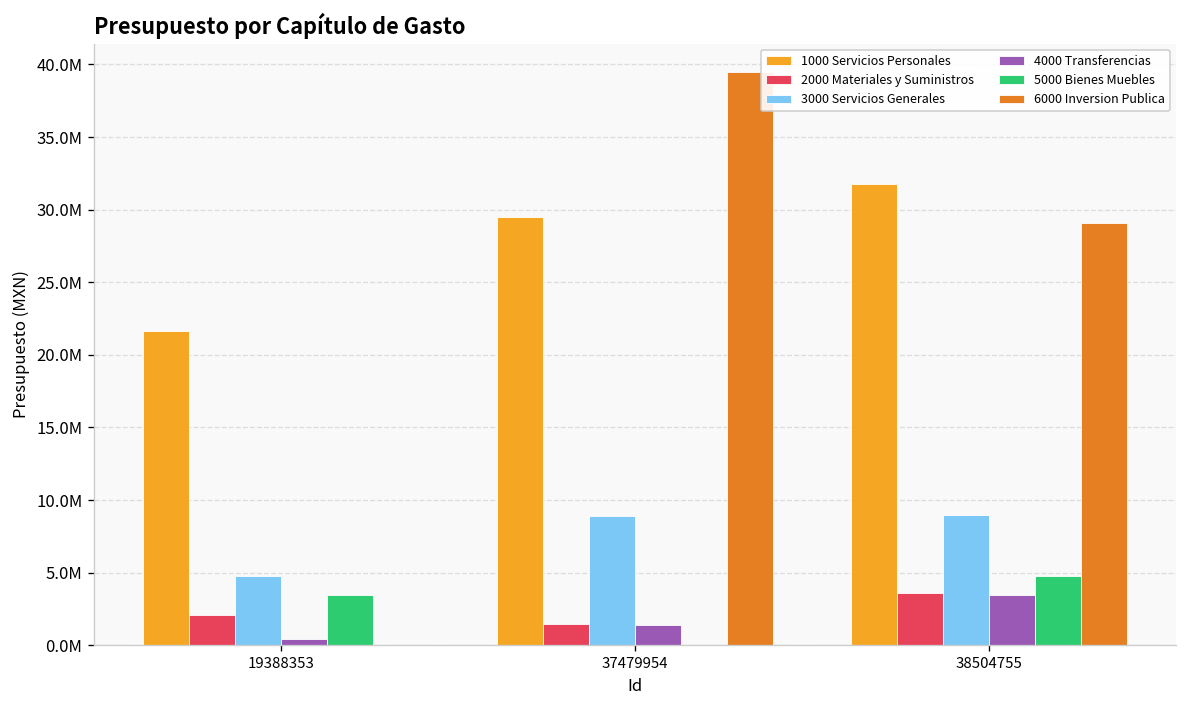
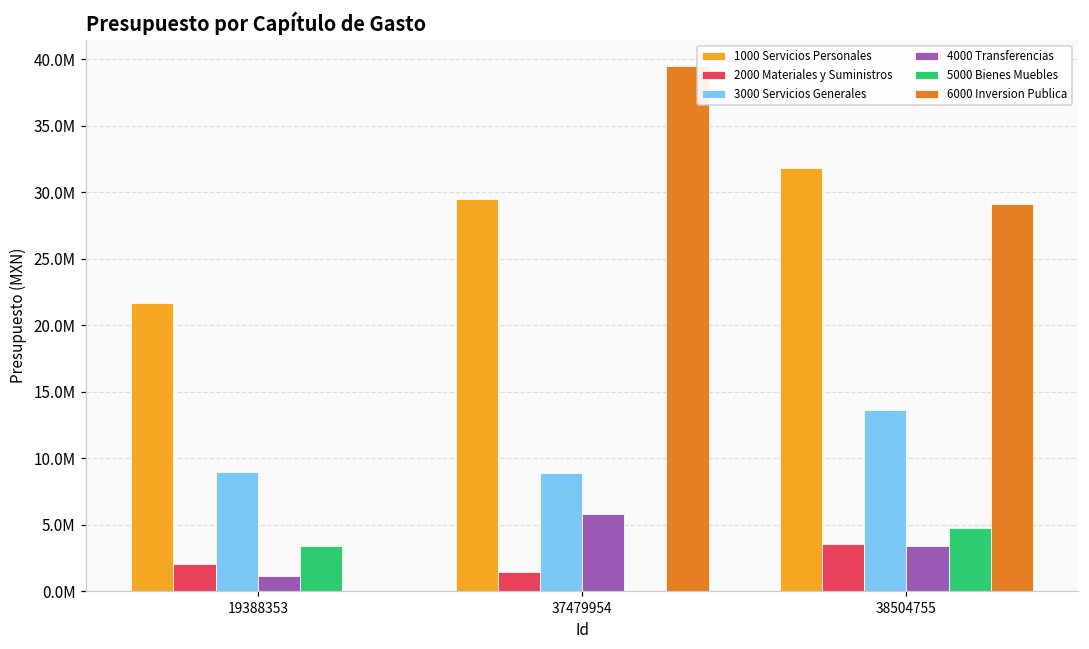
  {
    "2000 Materiales y Suministros": {
      "19388353": 2100000,
      "37479954": 1500000,
      "38504755": 3600000
    },
    "3000 Servicios Generales": {
-     "19388353": 4800000,
+     "19388353": 8900000,
      "37479954": 8900000,
-     "38504755": 9000000
+     "38504755": 13700000
    },
    "4000 Transferencias": {
-     "19388353": 400000,
-     "37479954": 1400000,
+     "19388353": 1200000,
+     "37479954": 5800000,
      "38504755": 3500000
    },
    "5000 Bienes Muebles": {
      "19388353": 3400000,
      "37479954": 0,
      "38504755": 4800000
    }
  }
